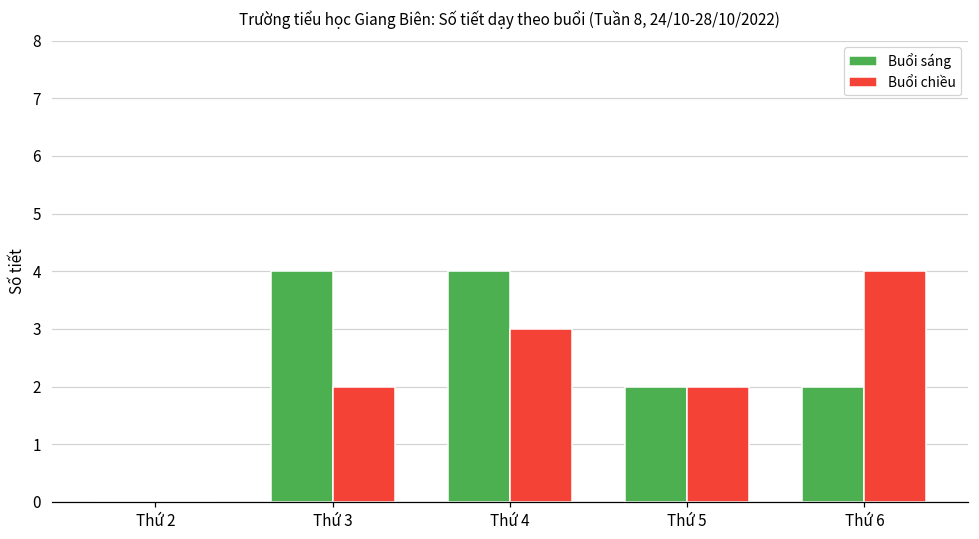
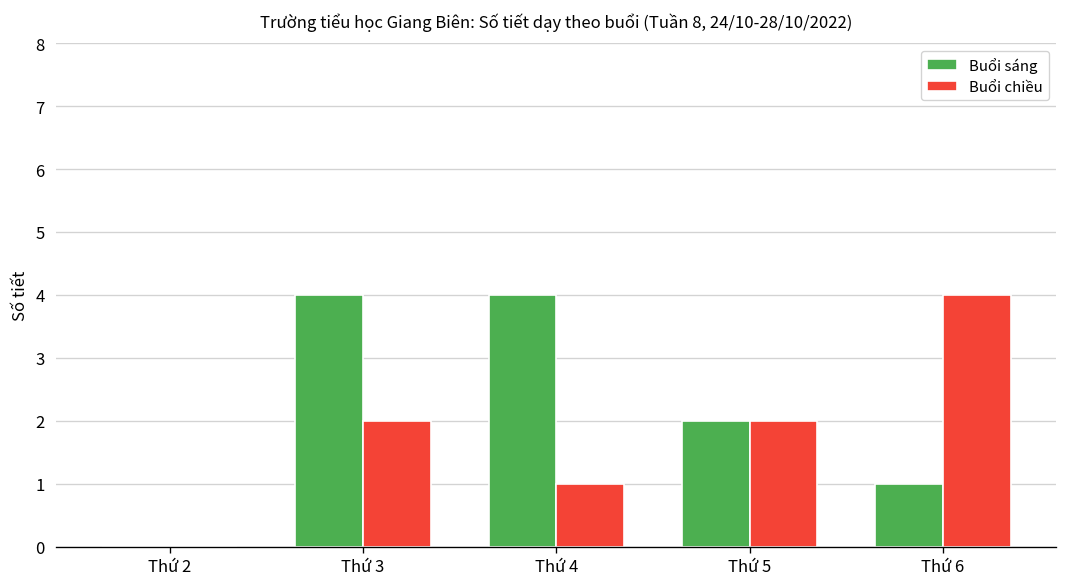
  {
    "Buổi sáng": {
      "Thứ 2": 0,
      "Thứ 3": 4,
      "Thứ 4": 4,
      "Thứ 5": 2,
-     "Thứ 6": 2
+     "Thứ 6": 1
    },
    "Buổi chiều": {
      "Thứ 2": 0,
      "Thứ 3": 2,
-     "Thứ 4": 3,
+     "Thứ 4": 1,
      "Thứ 5": 2,
      "Thứ 6": 4
    }
  }
